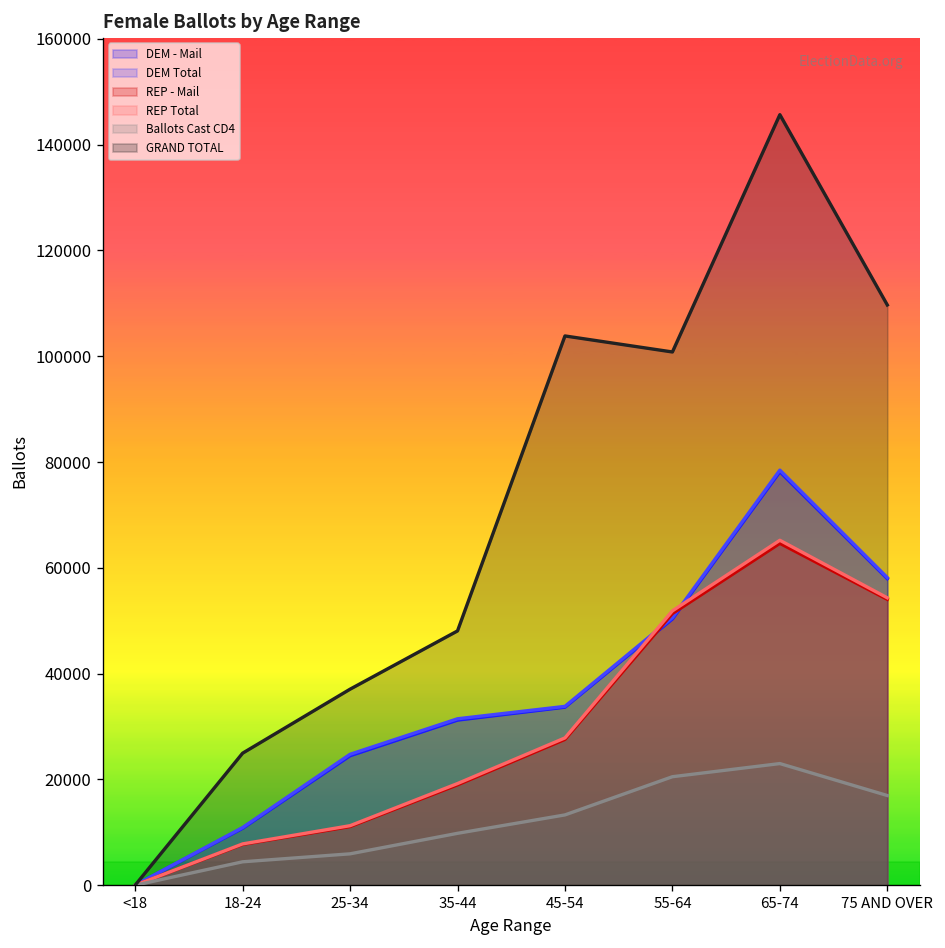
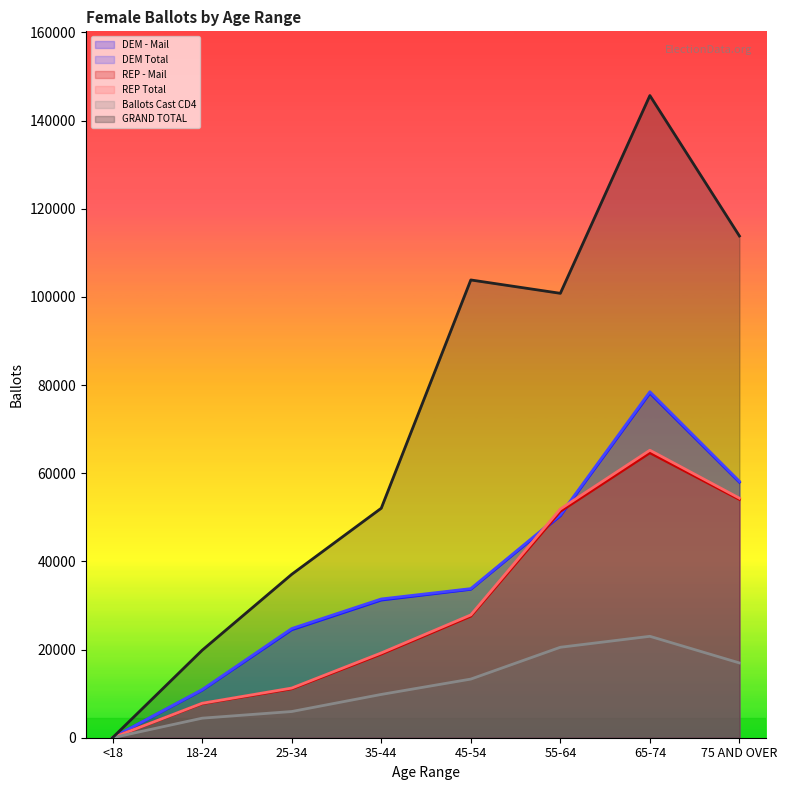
  {
    "GRAND TOTAL": {
-     "18-24": 25000,
+     "18-24": 20000,
      "25-34": 37000,
-     "35-44": 48000,
+     "35-44": 52000,
      "45-54": 104000,
      "55-64": 101000,
      "65-74": 146000,
-     "75 AND OVER": 110000
+     "75 AND OVER": 114000
    }
  }
